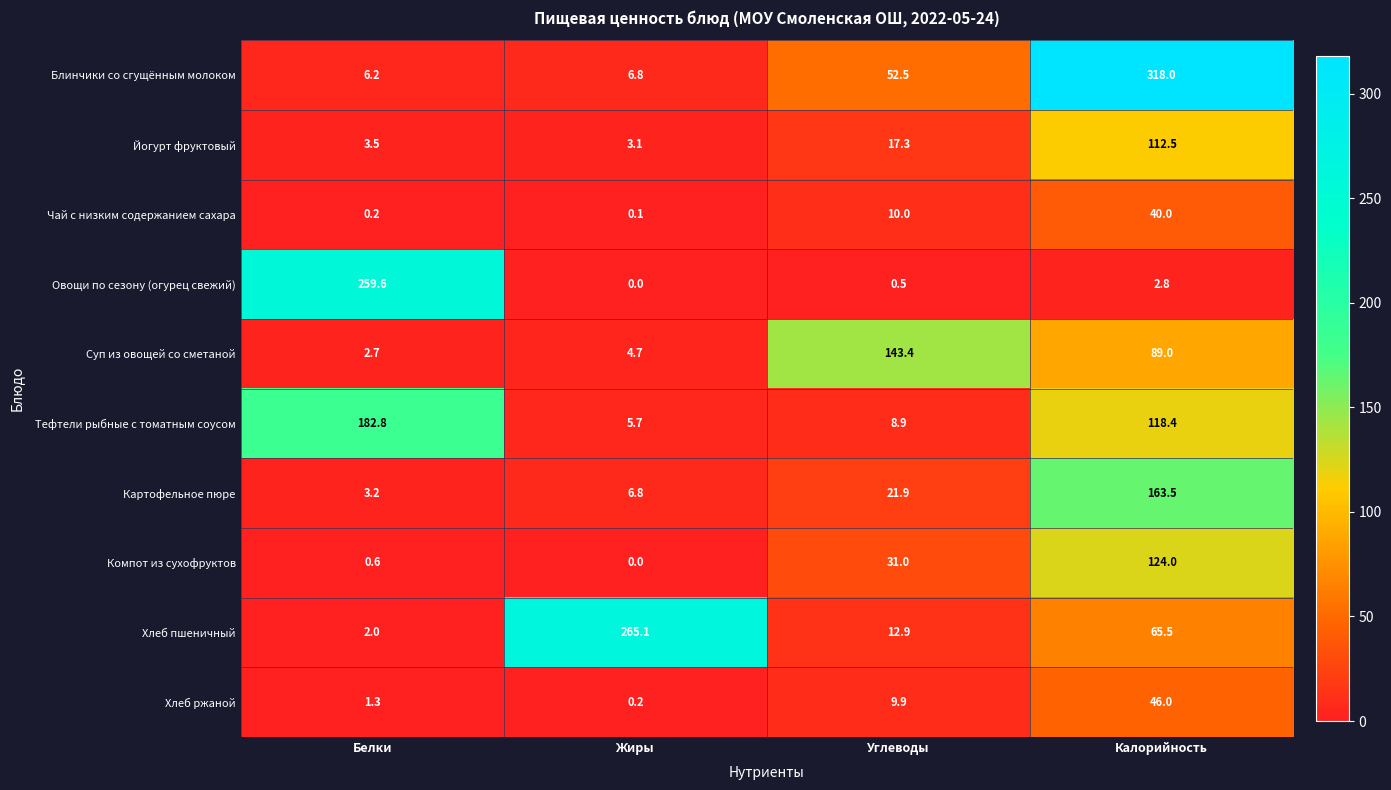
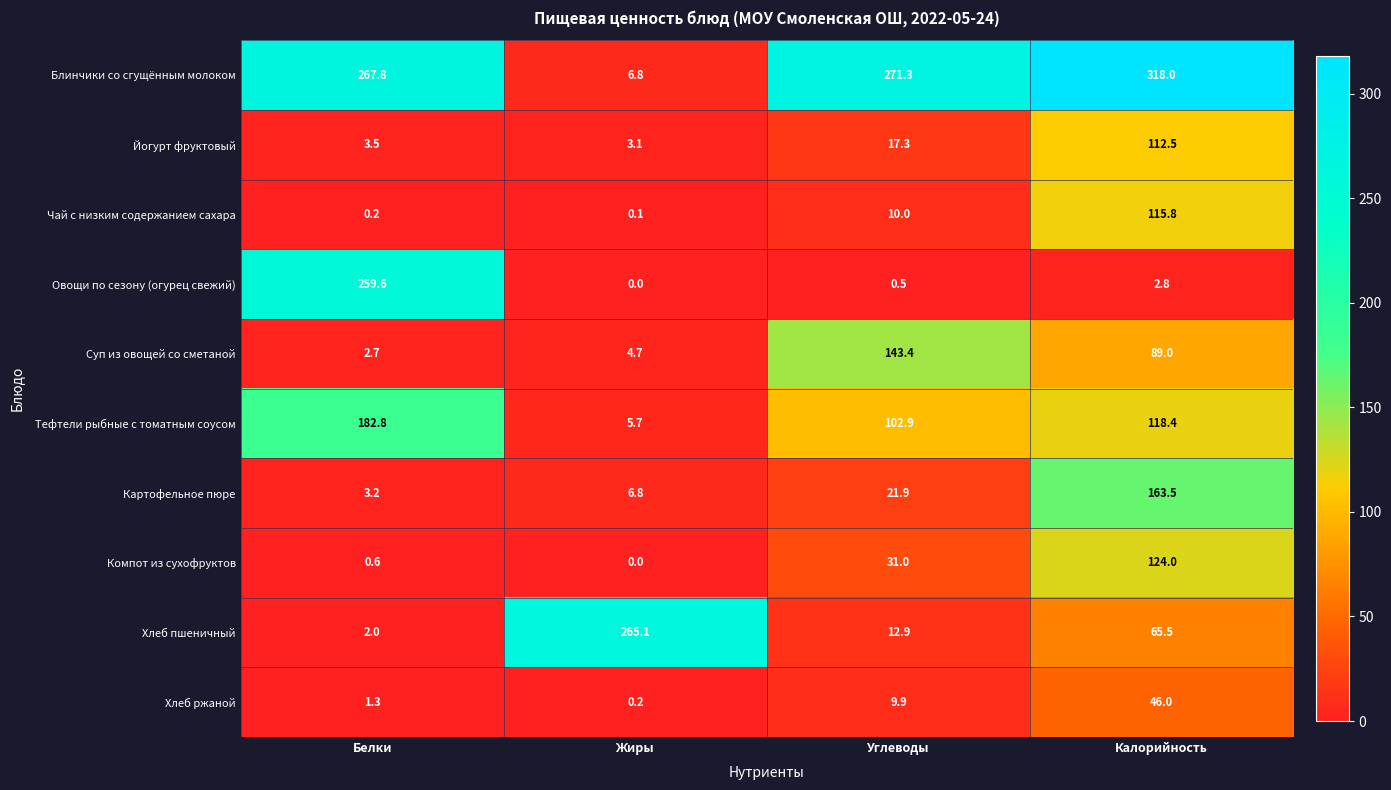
  {
    "Блинчики со сгущённым молоком": {
-     "Белки": 6.2,
+     "Белки": 267.8,
      "Жиры": 6.8,
-     "Углеводы": 52.5,
+     "Углеводы": 271.3,
      "Калорийность": 318.0
    },
    "Йогурт фруктовый": {
      "Белки": 3.5,
      "Жиры": 3.1,
      "Углеводы": 17.3,
      "Калорийность": 112.5
    },
    "Чай с низким содержанием сахара": {
      "Белки": 0.2,
      "Жиры": 0.1,
      "Углеводы": 10.0,
-     "Калорийность": 40.0
+     "Калорийность": 115.8
    },
    "Овощи по сезону (огурец свежий)": {
      "Белки": 259.6,
      "Жиры": 0.0,
      "Углеводы": 0.5,
      "Калорийность": 2.8
    },
    "Суп из овощей со сметаной": {
      "Белки": 2.7,
      "Жиры": 4.7,
      "Углеводы": 143.4,
      "Калорийность": 89.0
    },
    "Тефтели рыбные с томатным соусом": {
      "Белки": 182.8,
      "Жиры": 5.7,
-     "Углеводы": 8.9,
+     "Углеводы": 102.9,
      "Калорийность": 118.4
    },
    "Картофельное пюре": {
      "Белки": 3.2,
      "Жиры": 6.8,
      "Углеводы": 21.9,
      "Калорийность": 163.5
    },
    "Компот из сухофруктов": {
      "Белки": 0.6,
      "Жиры": 0.0,
      "Углеводы": 31.0,
      "Калорийность": 124.0
    },
    "Хлеб пшеничный": {
      "Белки": 2.0,
      "Жиры": 265.1,
      "Углеводы": 12.9,
      "Калорийность": 65.5
    },
    "Хлеб ржаной": {
      "Белки": 1.3,
      "Жиры": 0.2,
      "Углеводы": 9.9,
      "Калорийность": 46.0
    }
  }
